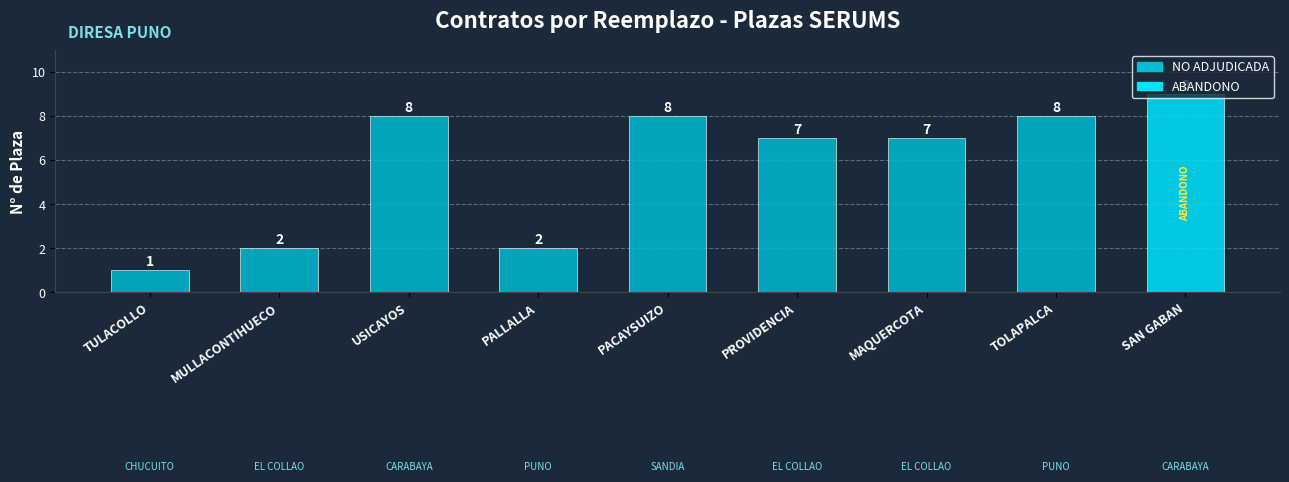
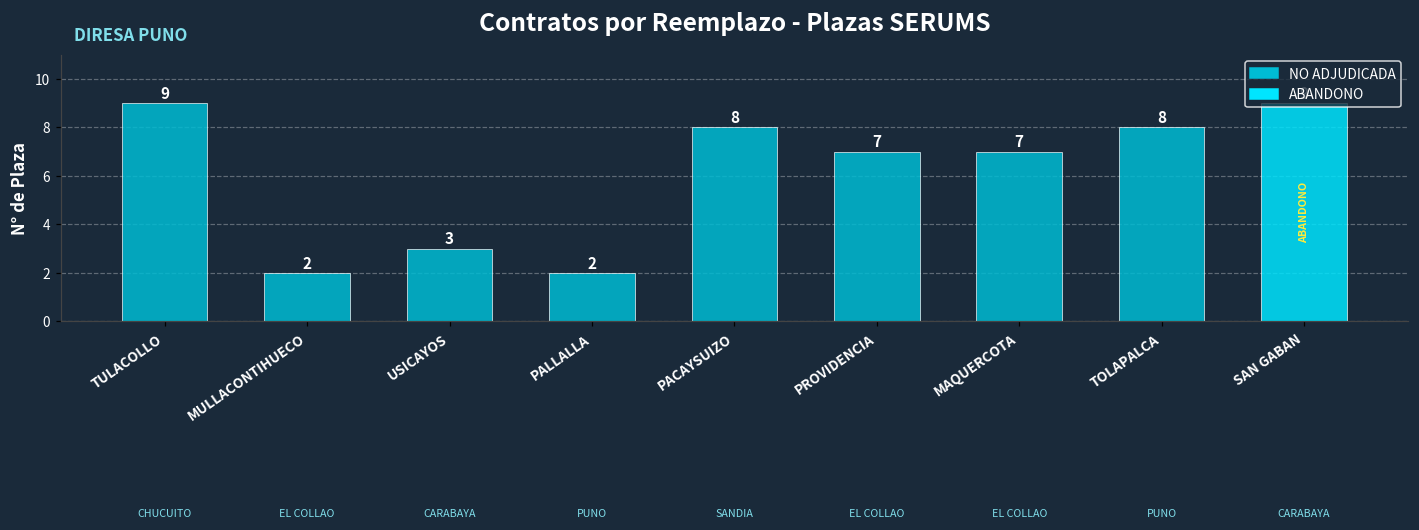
  {
-   "TULACOLLO": 1,
+   "TULACOLLO": 9,
    "MULLACONTIHUECO": 2,
-   "USICAYOS": 8,
+   "USICAYOS": 3,
    "PALLALLA": 2,
    "PACAYSUIZO": 8,
    "PROVIDENCIA": 7,
    "MAQUERCOTA": 7,
    "TOLAPALCA": 8
  }
